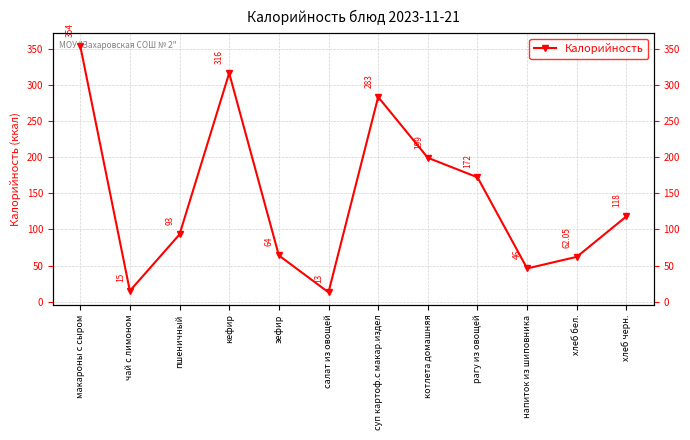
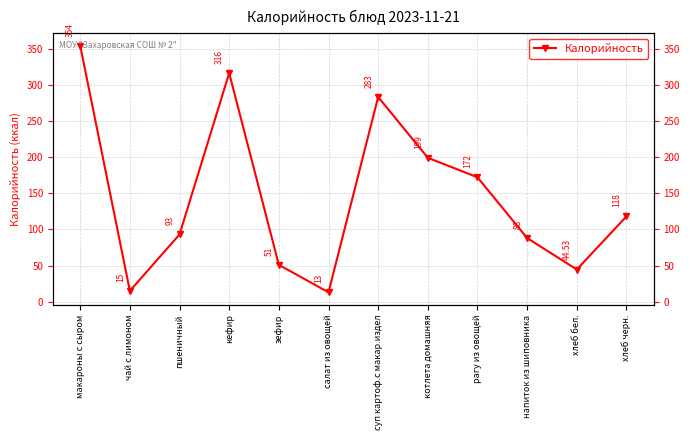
  {
    "макароны с сыром": 354,
    "чай с лимоном": 15,
    "пшеничный": 93,
    "кефир": 316,
-   "зефир": 64,
+   "зефир": 51,
    "салат из овощей": 13,
    "суп картоф.с макар.издел": 283,
    "котлета домашняя": 199,
    "рагу из овощей": 172,
-   "напиток из шиповника": 46,
-   "хлеб бел.": 62.05,
+   "напиток из шиповника": 88,
+   "хлеб бел.": 44.53,
    "хлеб черн.": 118
  }
